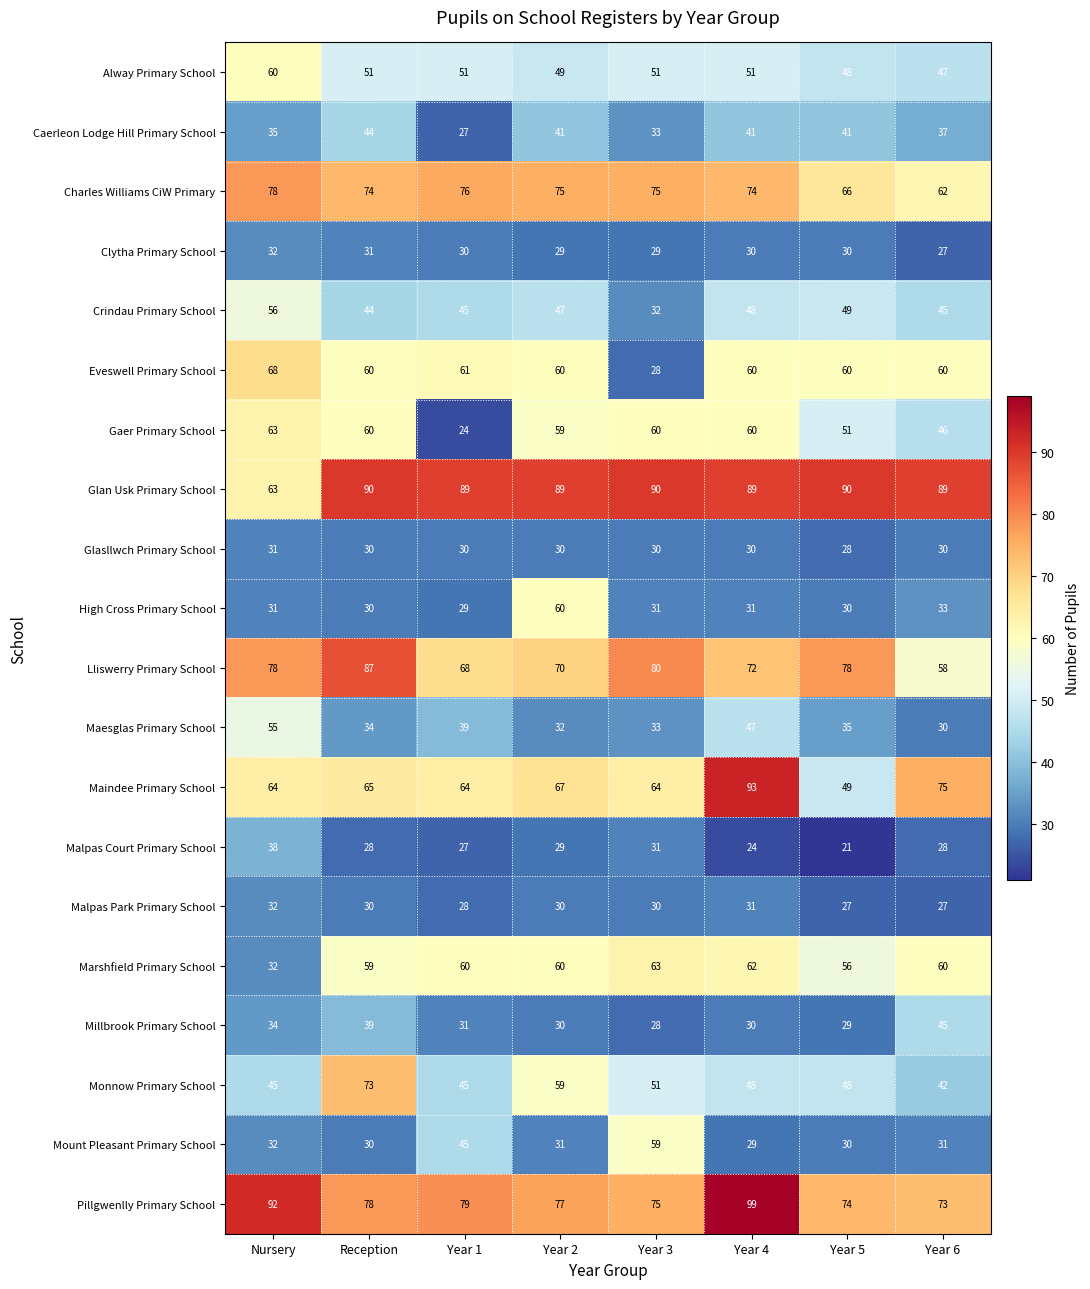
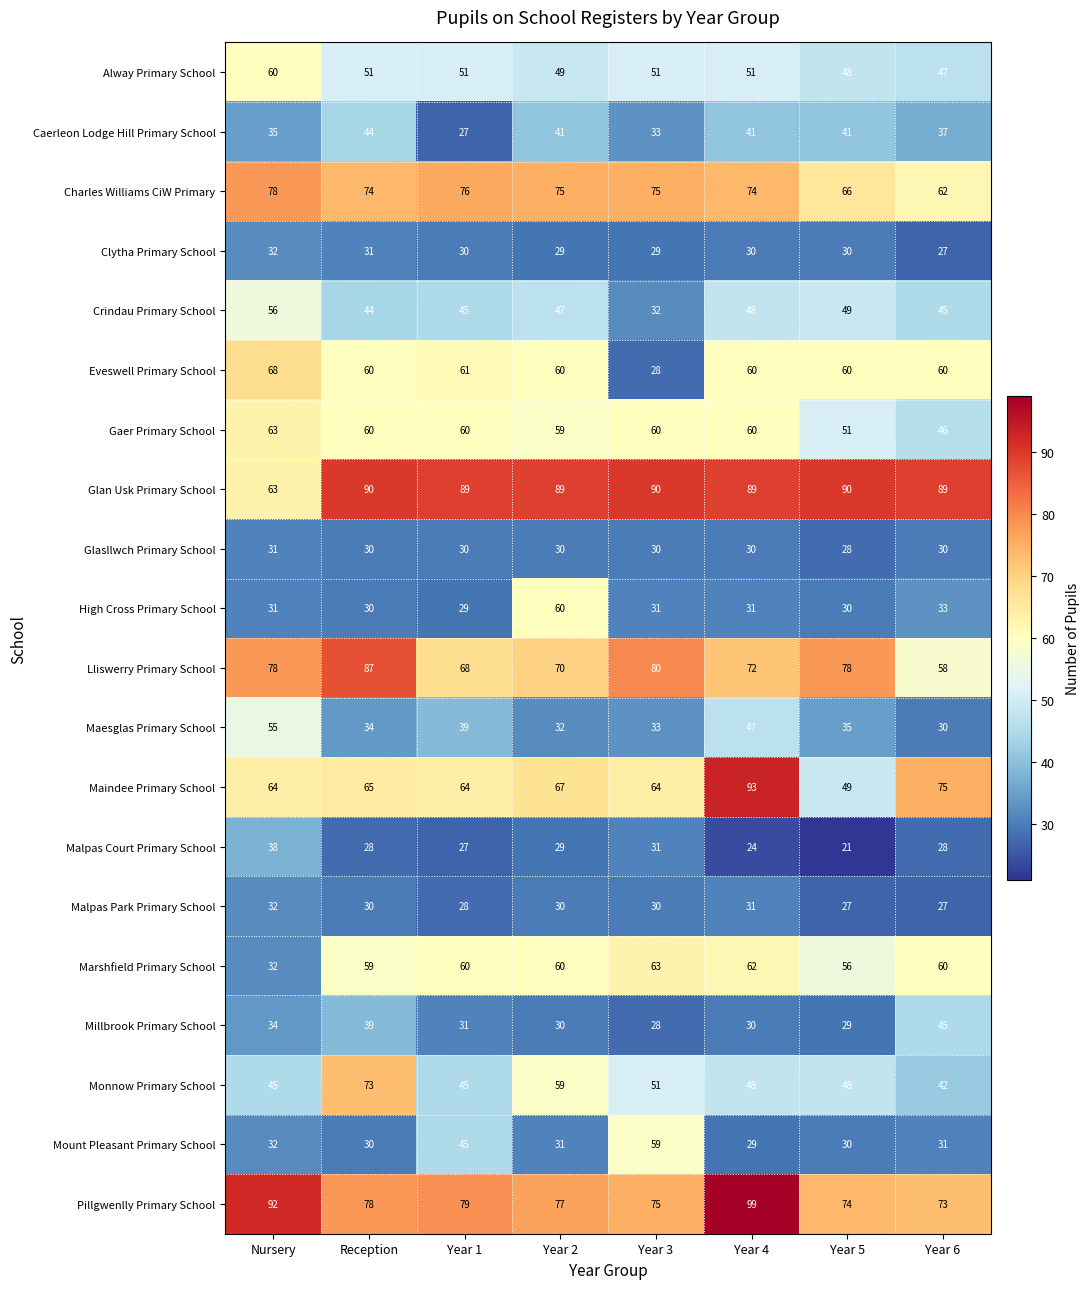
  {
    "Alway Primary School": {
      "Nursery": 60,
      "Reception": 51,
      "Year 1": 51,
      "Year 2": 49,
      "Year 3": 51,
      "Year 4": 51,
      "Year 5": 48,
      "Year 6": 47
    },
    "Caerleon Lodge Hill Primary School": {
      "Nursery": 35,
      "Reception": 44,
      "Year 1": 27,
      "Year 2": 41,
      "Year 3": 33,
      "Year 4": 41,
      "Year 5": 41,
      "Year 6": 37
    },
    "Charles Williams CiW Primary": {
      "Nursery": 78,
      "Reception": 74,
      "Year 1": 76,
      "Year 2": 75,
      "Year 3": 75,
      "Year 4": 74,
      "Year 5": 66,
      "Year 6": 62
    },
    "Clytha Primary School": {
      "Nursery": 32,
      "Reception": 31,
      "Year 1": 30,
      "Year 2": 29,
      "Year 3": 29,
      "Year 4": 30,
      "Year 5": 30,
      "Year 6": 27
    },
    "Crindau Primary School": {
      "Nursery": 56,
      "Reception": 44,
      "Year 1": 45,
      "Year 2": 47,
      "Year 3": 32,
      "Year 4": 48,
      "Year 5": 49,
      "Year 6": 45
    },
    "Eveswell Primary School": {
      "Nursery": 68,
      "Reception": 60,
      "Year 1": 61,
      "Year 2": 60,
      "Year 3": 28,
      "Year 4": 60,
      "Year 5": 60,
      "Year 6": 60
    },
    "Gaer Primary School": {
      "Nursery": 63,
      "Reception": 60,
-     "Year 1": 24,
+     "Year 1": 60,
      "Year 2": 59,
      "Year 3": 60,
      "Year 4": 60,
      "Year 5": 51,
      "Year 6": 46
    },
    "Glan Usk Primary School": {
      "Nursery": 63,
      "Reception": 90,
      "Year 1": 89,
      "Year 2": 89,
      "Year 3": 90,
      "Year 4": 89,
      "Year 5": 90,
      "Year 6": 89
    },
    "Glasllwch Primary School": {
      "Nursery": 31,
      "Reception": 30,
      "Year 1": 30,
      "Year 2": 30,
      "Year 3": 30,
      "Year 4": 30,
      "Year 5": 28,
      "Year 6": 30
    },
    "High Cross Primary School": {
      "Nursery": 31,
      "Reception": 30,
      "Year 1": 29,
      "Year 2": 60,
      "Year 3": 31,
      "Year 4": 31,
      "Year 5": 30,
      "Year 6": 33
    },
    "Lliswerry Primary School": {
      "Nursery": 78,
      "Reception": 87,
      "Year 1": 68,
      "Year 2": 70,
      "Year 3": 80,
      "Year 4": 72,
      "Year 5": 78,
      "Year 6": 58
    },
    "Maesglas Primary School": {
      "Nursery": 55,
      "Reception": 34,
      "Year 1": 39,
      "Year 2": 32,
      "Year 3": 33,
      "Year 4": 47,
      "Year 5": 35,
      "Year 6": 30
    },
    "Maindee Primary School": {
      "Nursery": 64,
      "Reception": 65,
      "Year 1": 64,
      "Year 2": 67,
      "Year 3": 64,
      "Year 4": 93,
      "Year 5": 49,
      "Year 6": 75
    },
    "Malpas Court Primary School": {
      "Nursery": 38,
      "Reception": 28,
      "Year 1": 27,
      "Year 2": 29,
      "Year 3": 31,
      "Year 4": 24,
      "Year 5": 21,
      "Year 6": 28
    },
    "Malpas Park Primary School": {
      "Nursery": 32,
      "Reception": 30,
      "Year 1": 28,
      "Year 2": 30,
      "Year 3": 30,
      "Year 4": 31,
      "Year 5": 27,
      "Year 6": 27
    },
    "Marshfield Primary School": {
      "Nursery": 32,
      "Reception": 59,
      "Year 1": 60,
      "Year 2": 60,
      "Year 3": 63,
      "Year 4": 62,
      "Year 5": 56,
      "Year 6": 60
    },
    "Millbrook Primary School": {
      "Nursery": 34,
      "Reception": 39,
      "Year 1": 31,
      "Year 2": 30,
      "Year 3": 28,
      "Year 4": 30,
      "Year 5": 29,
      "Year 6": 45
    },
    "Monnow Primary School": {
      "Nursery": 45,
      "Reception": 73,
      "Year 1": 45,
      "Year 2": 59,
      "Year 3": 51,
      "Year 4": 48,
      "Year 5": 48,
      "Year 6": 42
    },
    "Mount Pleasant Primary School": {
      "Nursery": 32,
      "Reception": 30,
      "Year 1": 45,
      "Year 2": 31,
      "Year 3": 59,
      "Year 4": 29,
      "Year 5": 30,
      "Year 6": 31
    },
    "Pillgwenlly Primary School": {
      "Nursery": 92,
      "Reception": 78,
      "Year 1": 79,
      "Year 2": 77,
      "Year 3": 75,
      "Year 4": 99,
      "Year 5": 74,
      "Year 6": 73
    }
  }
